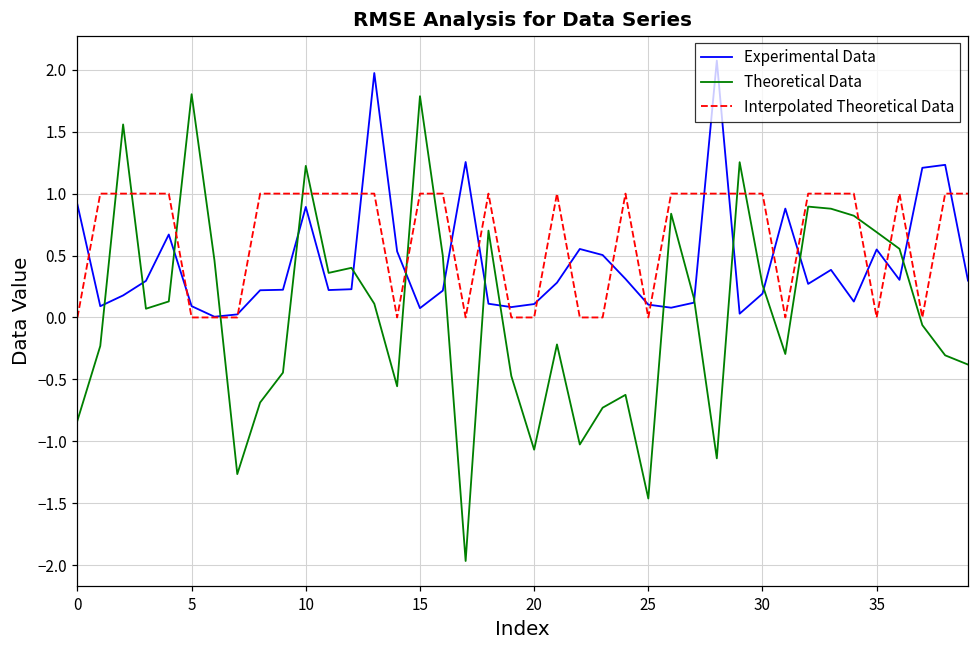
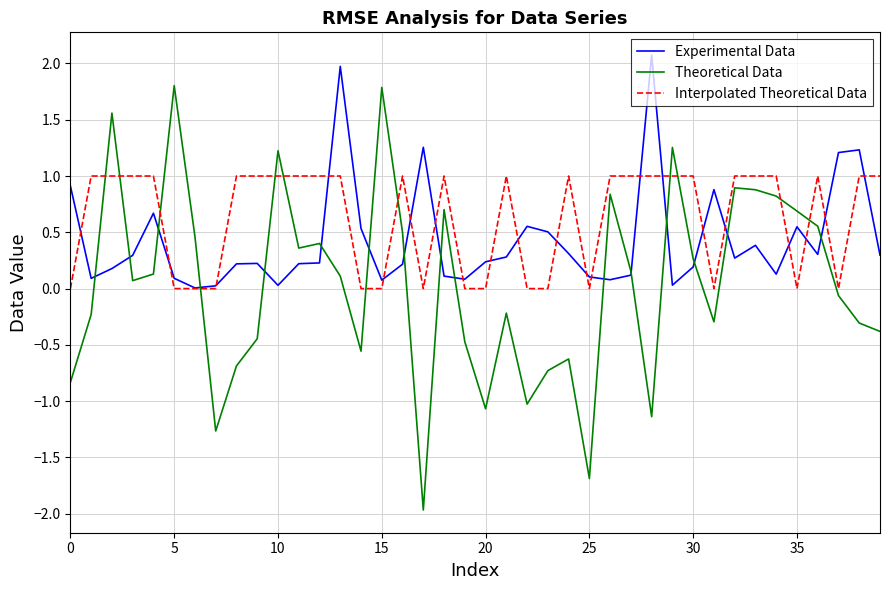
  {
    "Experimental Data": {
      "0": 0.91,
      "5": 0.09,
-     "10": 0.89,
+     "10": 0.03,
      "15": 0.07,
-     "20": 0.11,
+     "20": 0.24,
      "25": 0.10,
      "30": 0.19,
      "35": 0.55
    },
    "Theoretical Data": {
      "0": -0.83,
      "5": 1.80,
      "10": 1.22,
      "15": 1.79,
      "20": -1.07,
-     "25": -1.46,
+     "25": -1.69,
      "30": 0.26,
      "35": 0.69
    },
    "Interpolated Theoretical Data": {
      "0": 0,
      "5": 0,
      "10": 1,
-     "15": 1,
+     "15": 0,
      "20": 0,
      "25": 0,
      "30": 1,
      "35": 0
    }
  }
